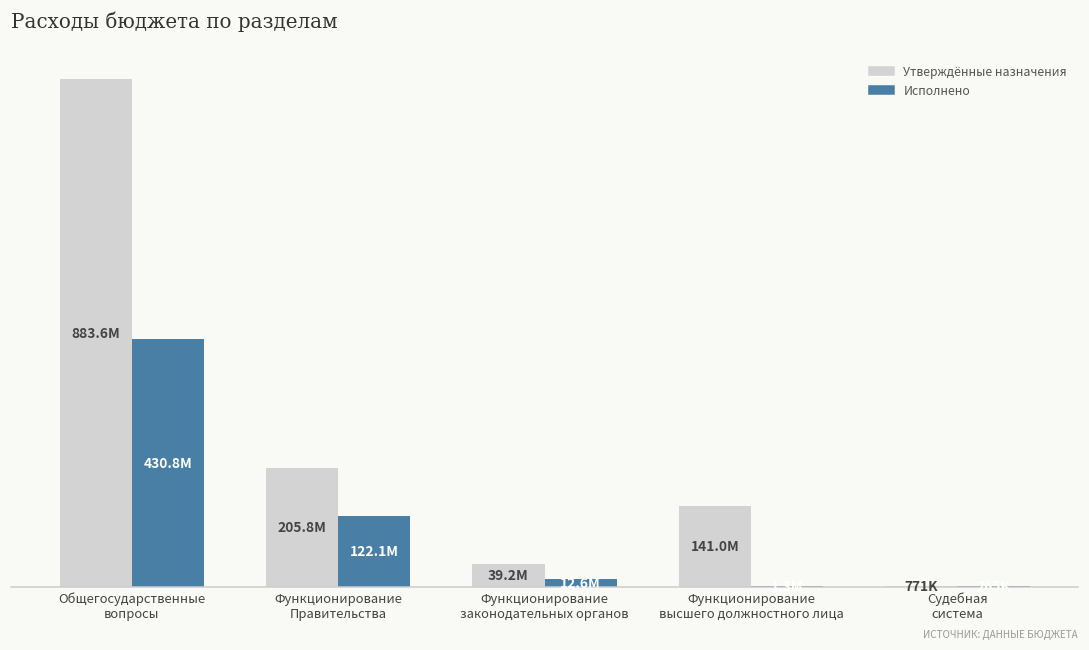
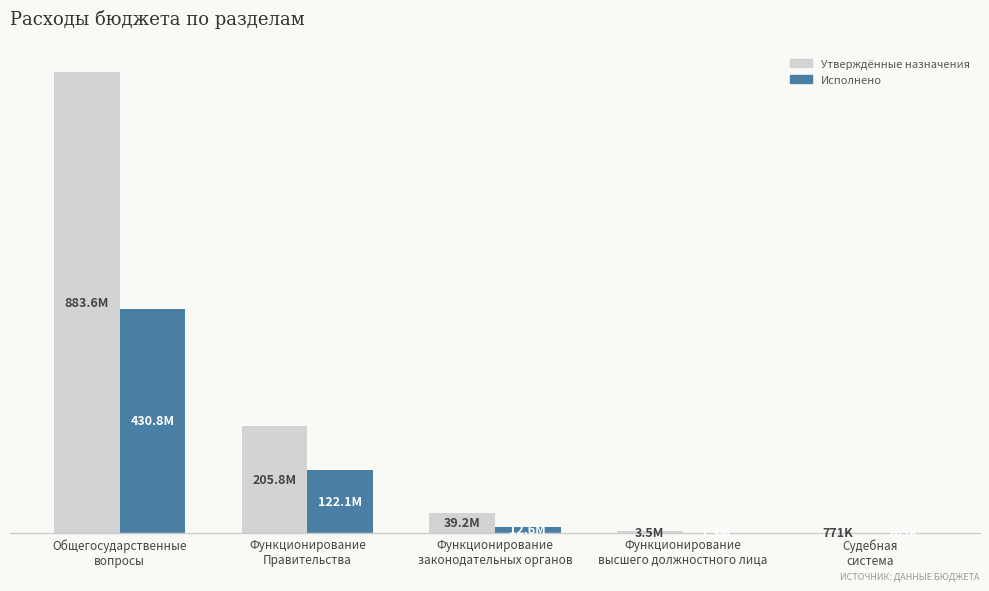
  {
    "Утверждённые назначения": {
      "Общегосударственные вопросы": "883.6M",
      "Функционирование Правительства": "205.8M",
      "Функционирование законодательных органов": "39.2M",
-     "Функционирование высшего должностного лица": "141.0M",
+     "Функционирование высшего должностного лица": "3.5M",
      "Судебная система": "771K"
    },
    "Исполнено": {
      "Общегосударственные вопросы": "430.8M",
      "Функционирование Правительства": "122.1M"
    }
  }
